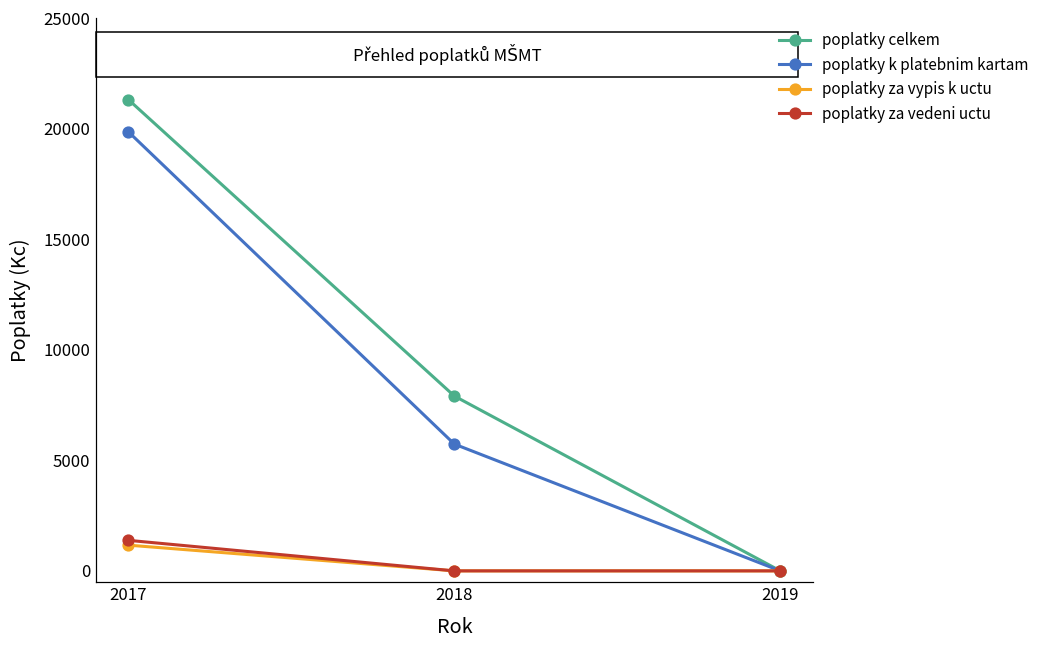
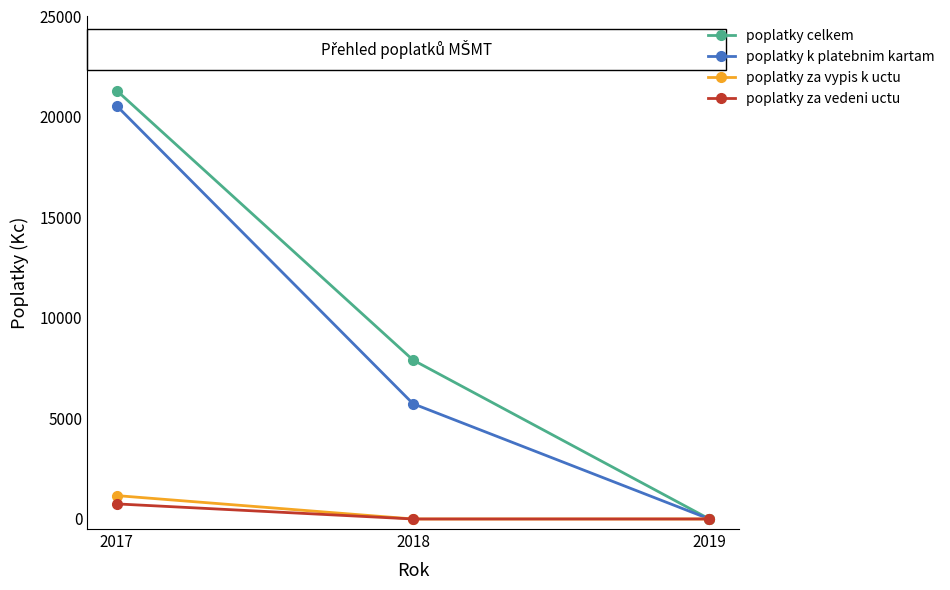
  {
    "poplatky celkem": {
      "2017": 21300,
      "2018": 7900
    },
    "poplatky k platebnim kartam": {
-     "2017": 19900,
+     "2017": 20500,
      "2018": 5700
    },
    "poplatky za vypis k uctu": {
      "2017": 1200
    },
    "poplatky za vedeni uctu": {
-     "2017": 1400
+     "2017": 800
    }
  }
